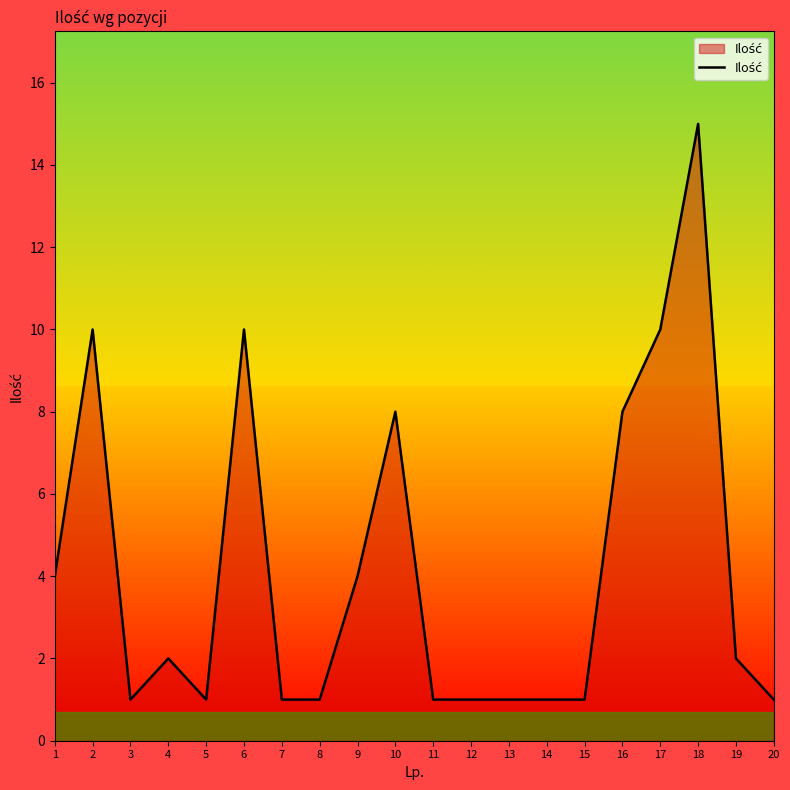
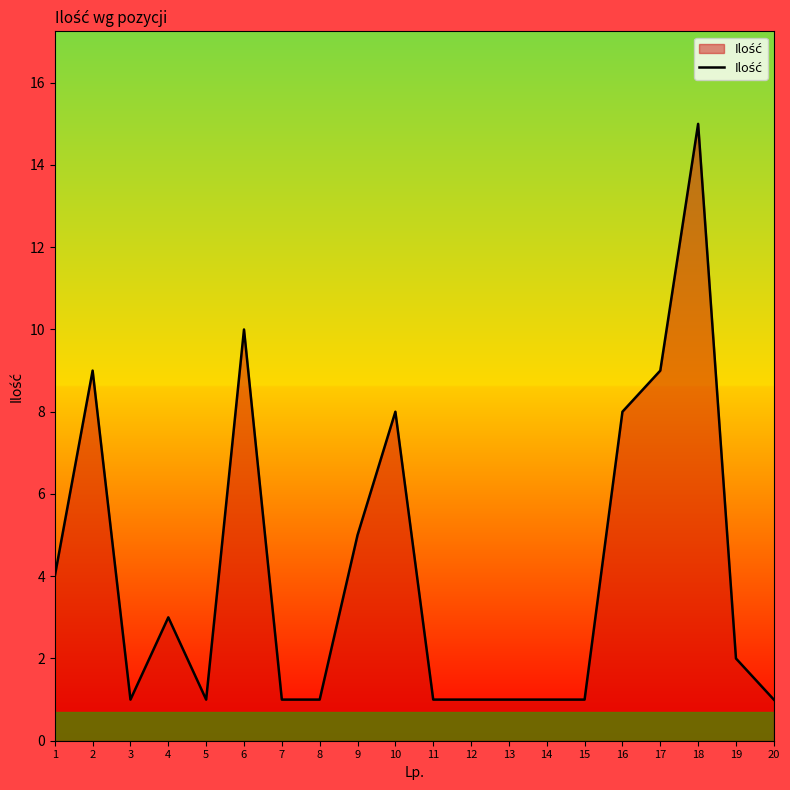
  {
    "1": 4,
-   "2": 10,
+   "2": 9,
    "3": 1,
-   "4": 2,
+   "4": 3,
    "5": 1,
    "6": 10,
    "7": 1,
    "8": 1,
-   "9": 4,
+   "9": 5,
    "10": 8,
    "11": 1,
    "12": 1,
    "13": 1,
    "14": 1,
    "15": 1,
    "16": 8,
-   "17": 10,
+   "17": 9,
    "18": 15,
    "19": 2,
    "20": 1
  }
